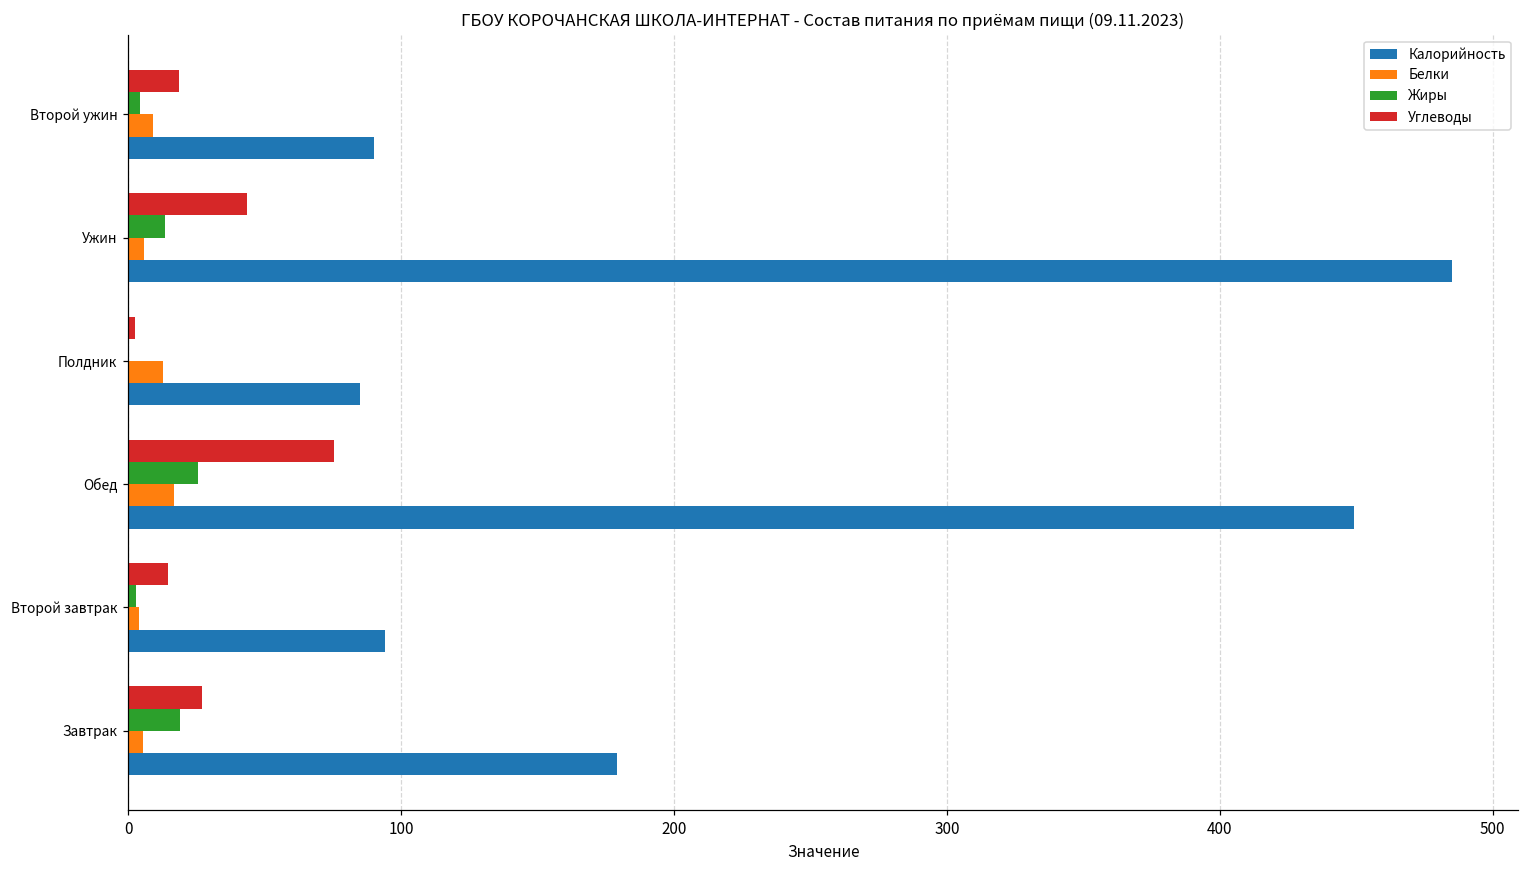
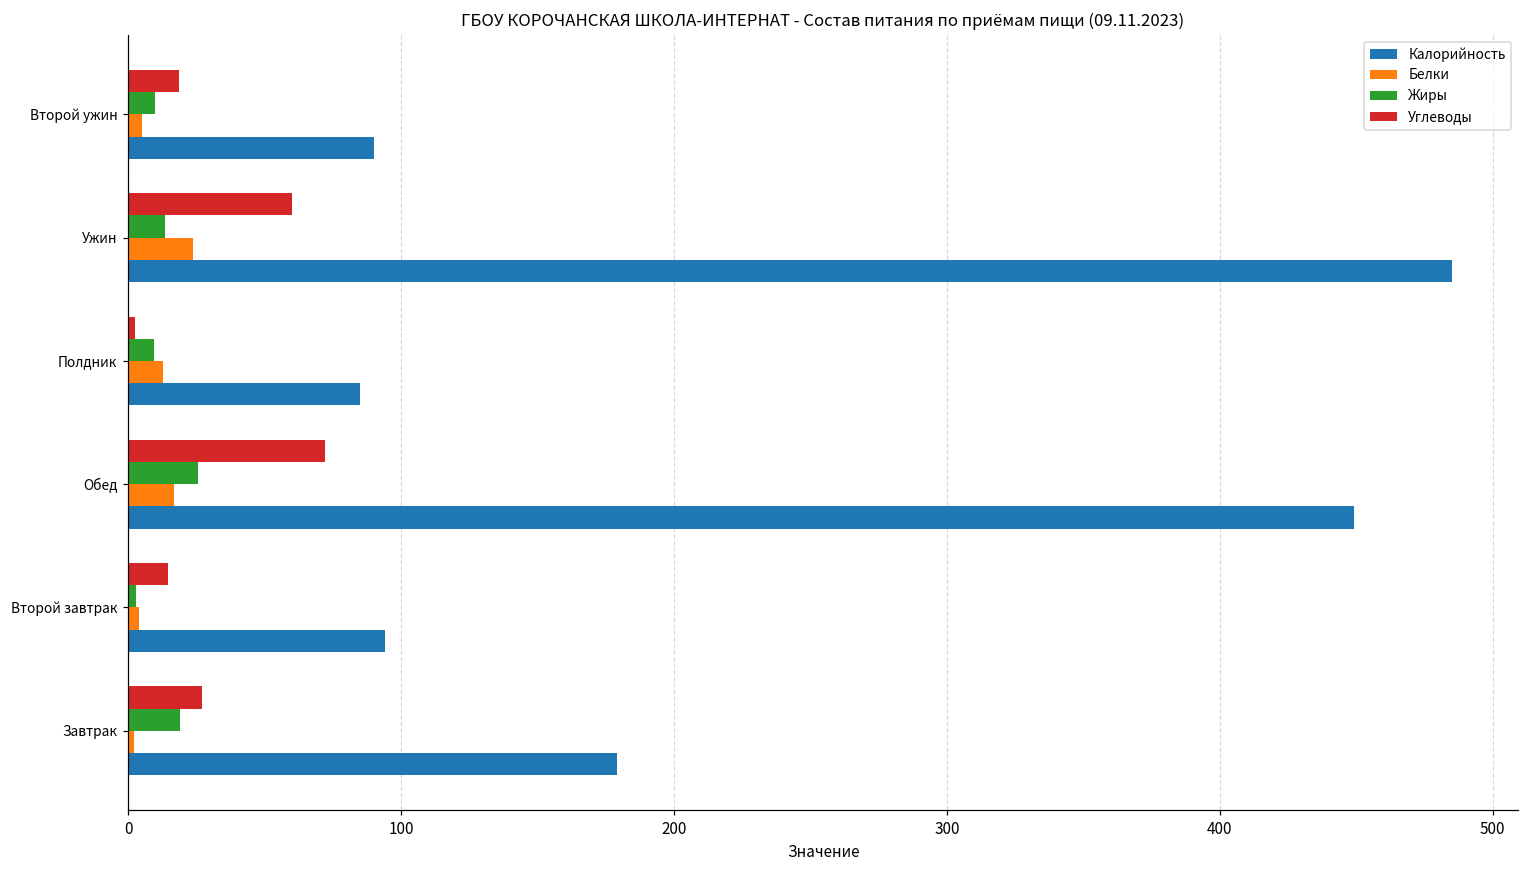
  {
    "Калорийность": {
      "Второй ужин": 90,
      "Ужин": 485,
      "Полдник": 85,
      "Обед": 449,
      "Второй завтрак": 94,
      "Завтрак": 179
    },
    "Белки": {
-     "Второй ужин": 9,
-     "Ужин": 6,
+     "Второй ужин": 5,
+     "Ужин": 24,
      "Полдник": 13,
      "Обед": 17,
      "Второй завтрак": 4,
-     "Завтрак": 6
+     "Завтрак": 2
    },
    "Жиры": {
-     "Второй ужин": 4,
+     "Второй ужин": 10,
      "Ужин": 14,
-     "Полдник": 0,
+     "Полдник": 10,
      "Обед": 26,
      "Второй завтрак": 3,
      "Завтрак": 19
    },
    "Углеводы": {
      "Второй ужин": 19,
-     "Ужин": 44,
+     "Ужин": 60,
      "Полдник": 2,
-     "Обед": 75,
+     "Обед": 72,
      "Второй завтрак": 15,
      "Завтрак": 27
    }
  }
